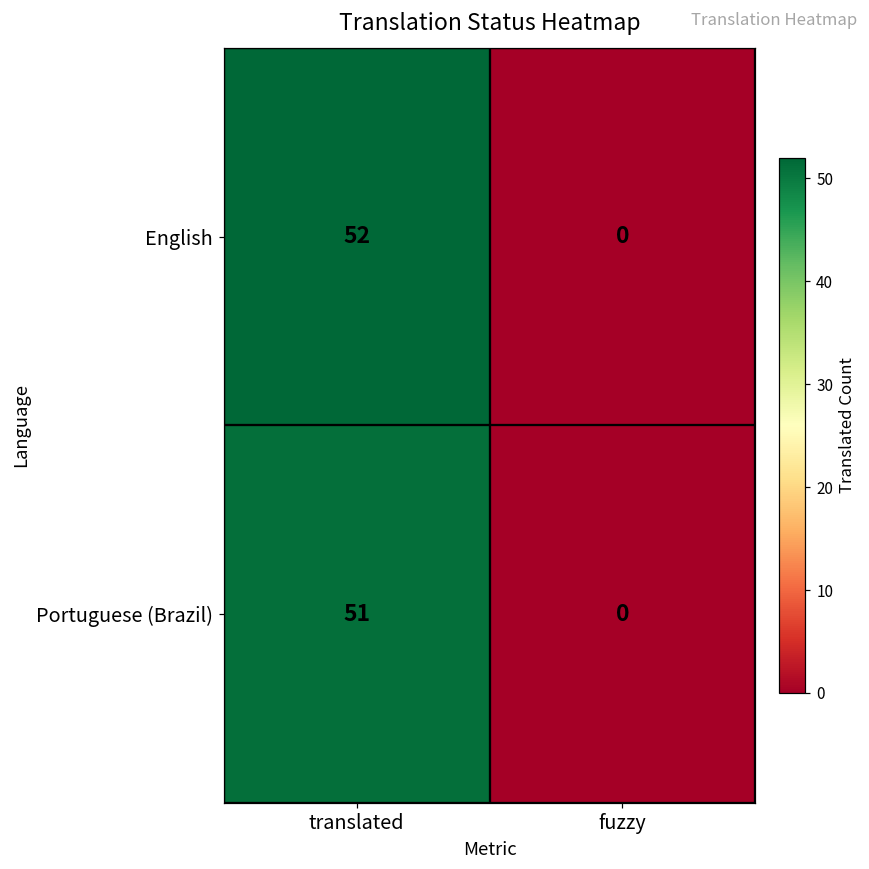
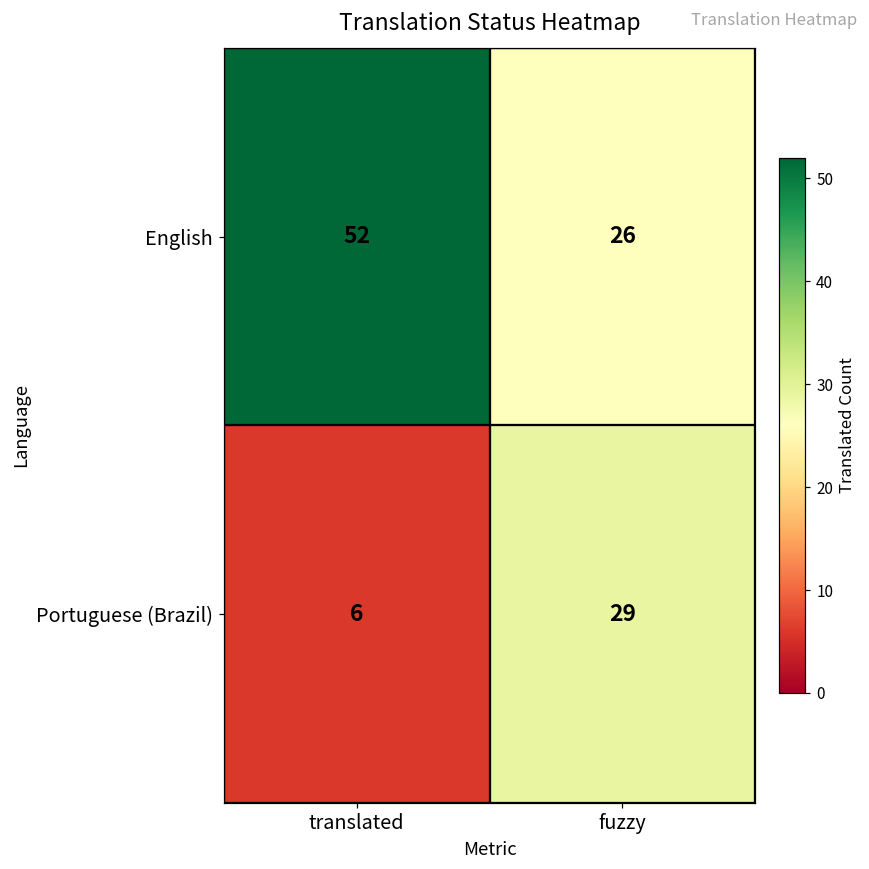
  {
    "English": {
      "translated": 52,
-     "fuzzy": 0
+     "fuzzy": 26
    },
    "Portuguese (Brazil)": {
-     "translated": 51,
-     "fuzzy": 0
+     "translated": 6,
+     "fuzzy": 29
    }
  }
